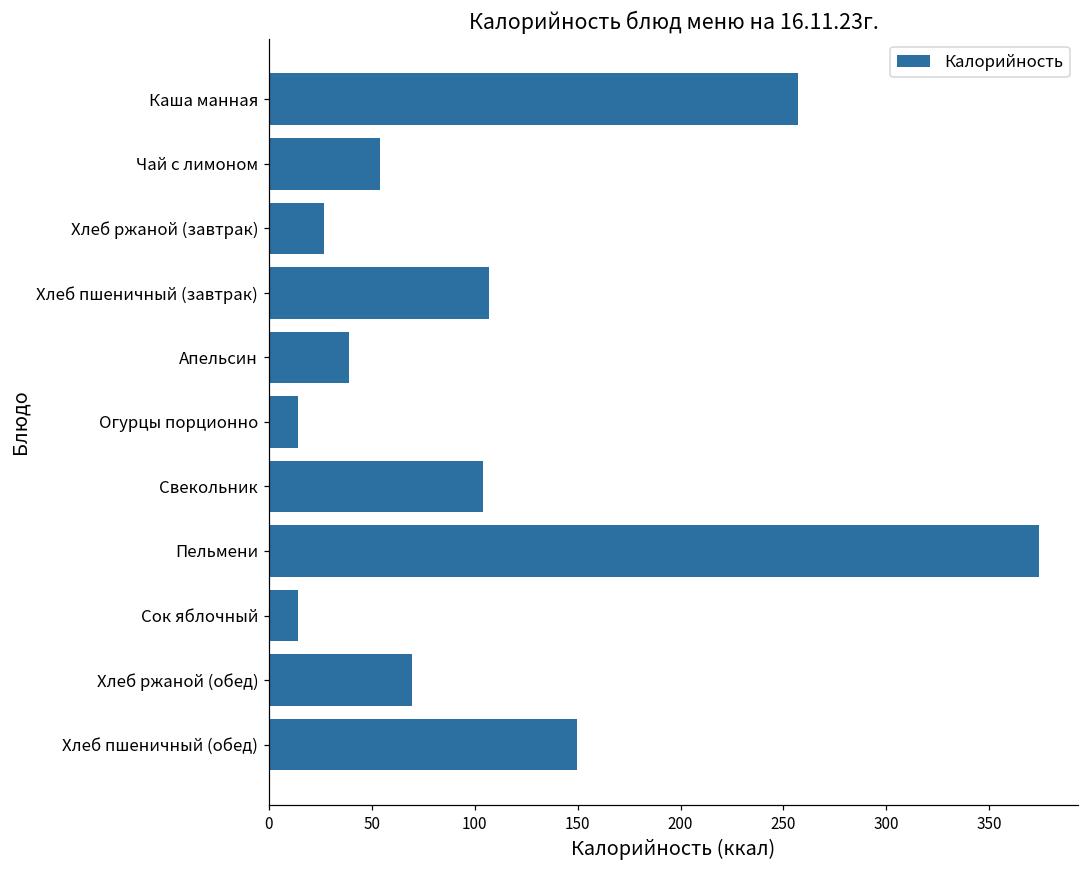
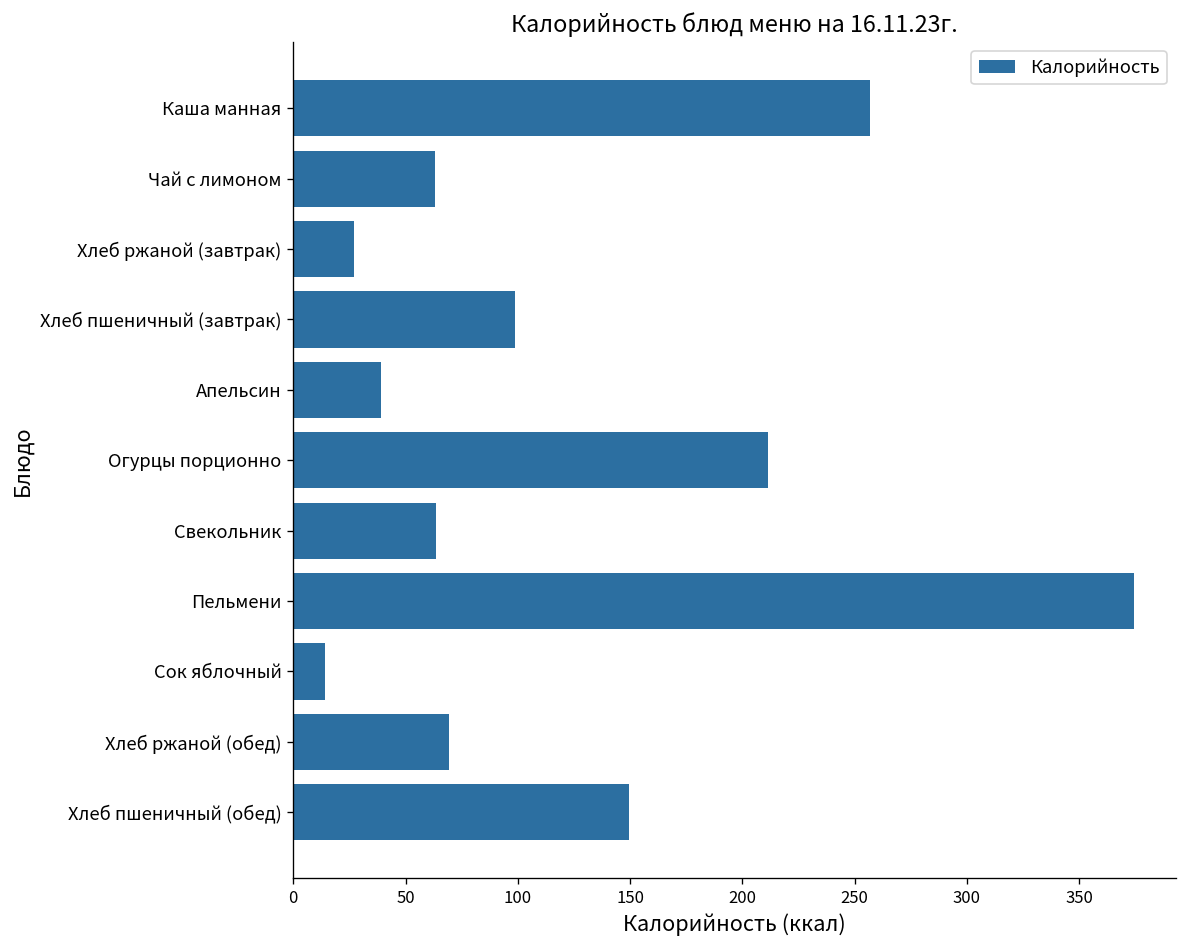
  {
    "Каша манная": 257,
-   "Чай с лимоном": 54,
+   "Чай с лимоном": 63,
    "Хлеб ржаной (завтрак)": 27,
-   "Хлеб пшеничный (завтрак)": 107,
+   "Хлеб пшеничный (завтрак)": 99,
    "Апельсин": 39,
-   "Огурцы порционно": 14,
-   "Свекольник": 104,
+   "Огурцы порционно": 212,
+   "Свекольник": 63,
    "Пельмени": 374,
    "Сок яблочный": 14,
    "Хлеб ржаной (обед)": 69,
    "Хлеб пшеничный (обед)": 150
  }
